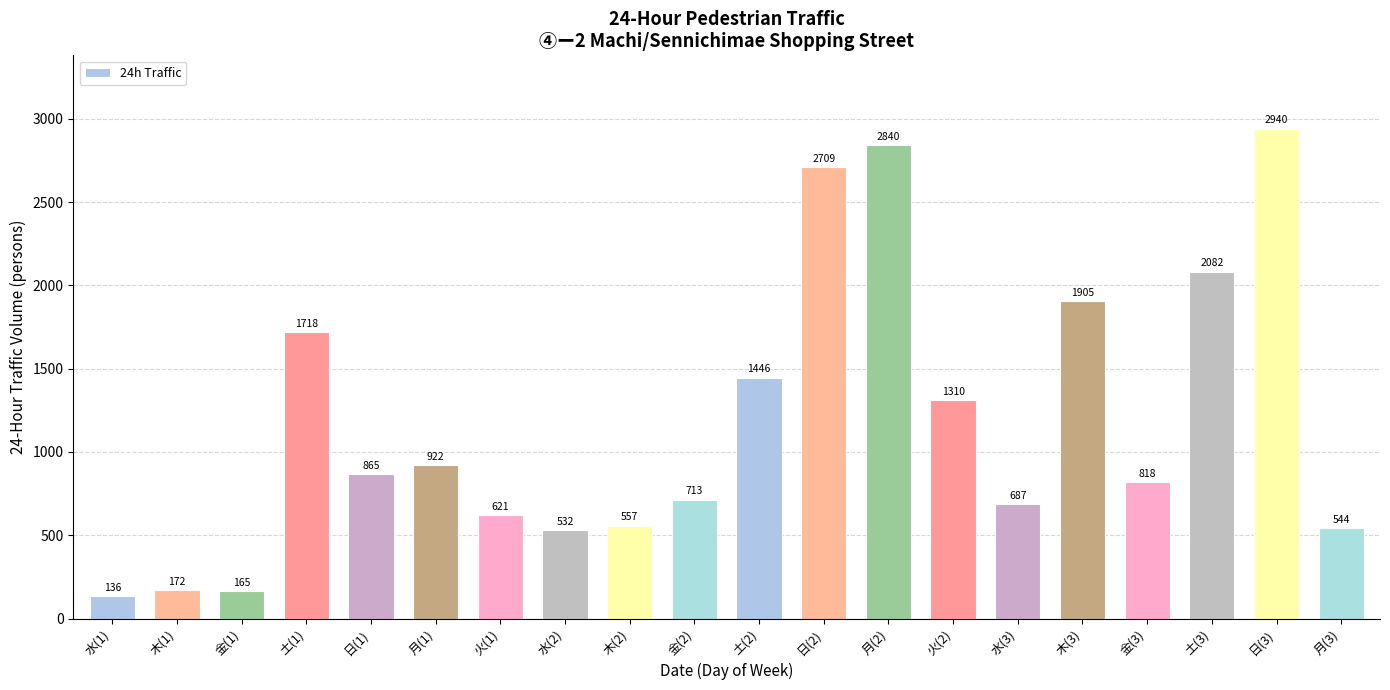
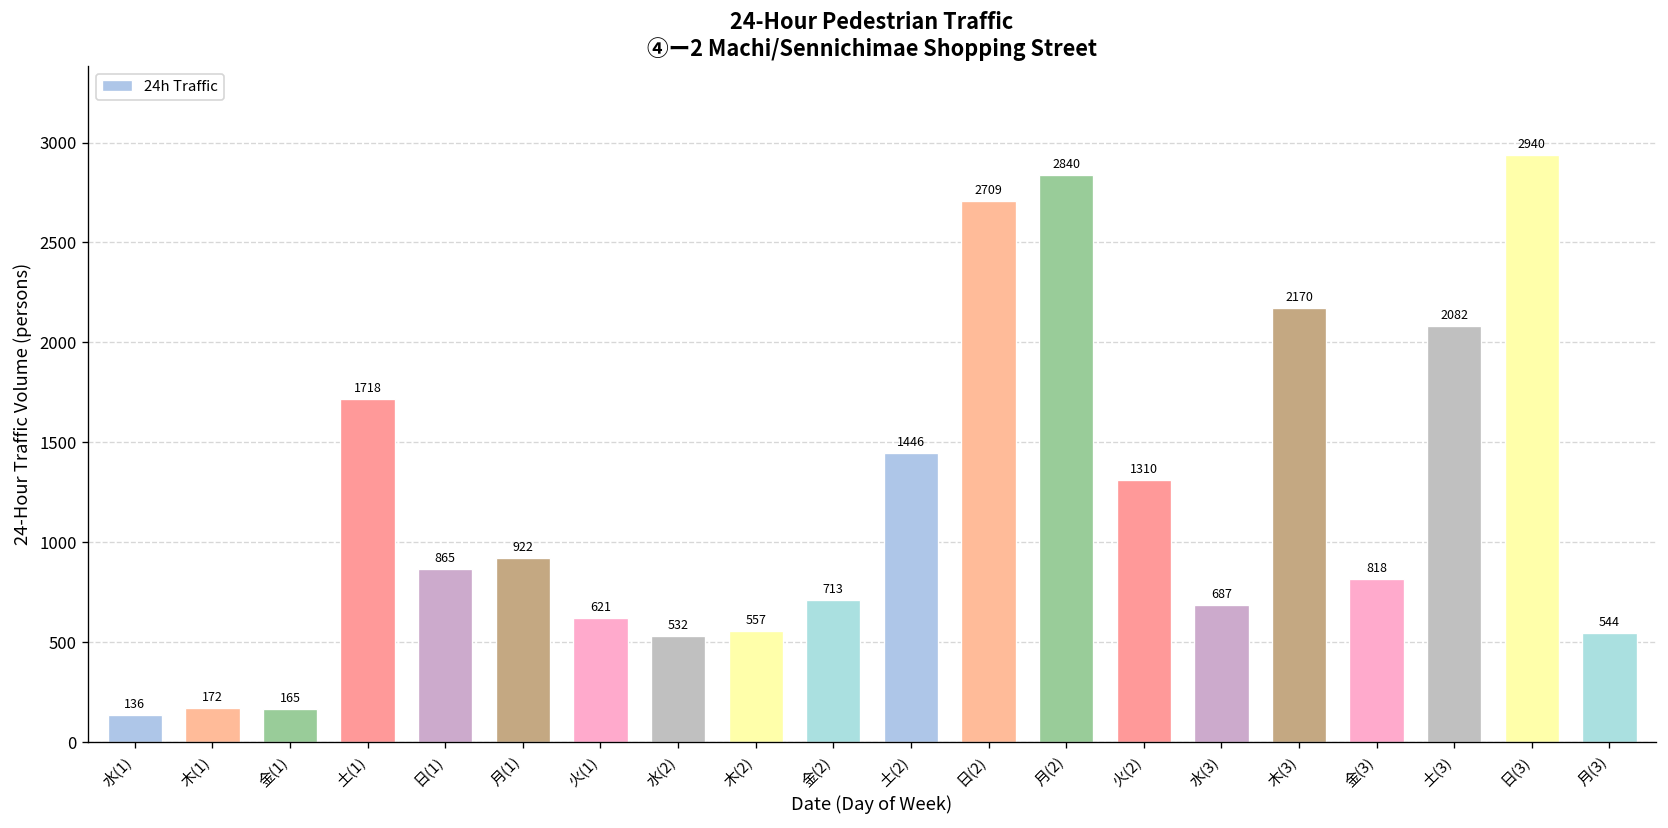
  {
    "水(1)": 136,
    "木(1)": 172,
    "金(1)": 165,
    "土(1)": 1718,
    "日(1)": 865,
    "月(1)": 922,
    "火(1)": 621,
    "水(2)": 532,
    "木(2)": 557,
    "金(2)": 713,
    "土(2)": 1446,
    "日(2)": 2709,
    "月(2)": 2840,
    "火(2)": 1310,
    "水(3)": 687,
-   "木(3)": 1905,
+   "木(3)": 2170,
    "金(3)": 818,
    "土(3)": 2082,
    "日(3)": 2940,
    "月(3)": 544
  }
